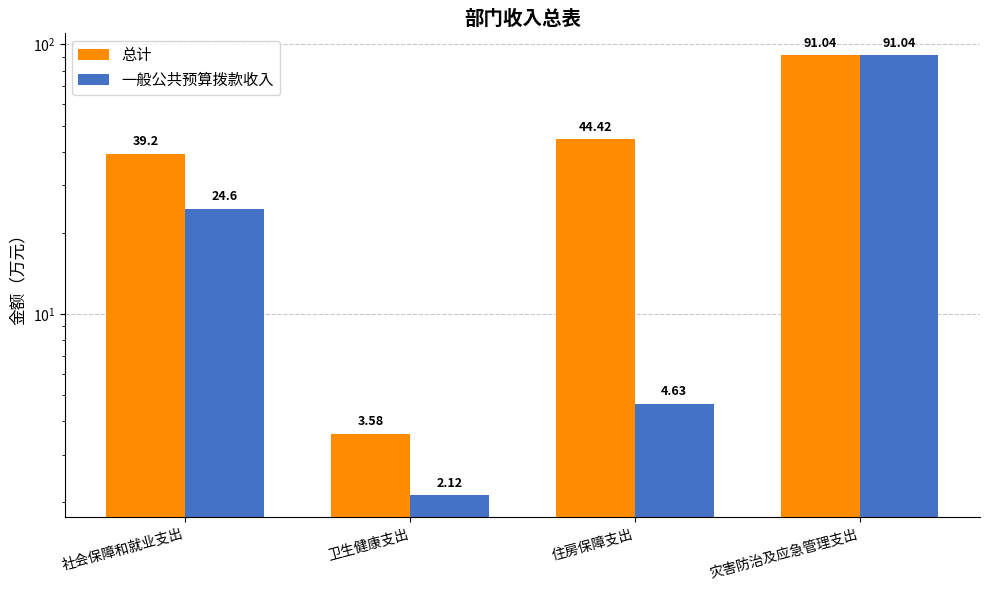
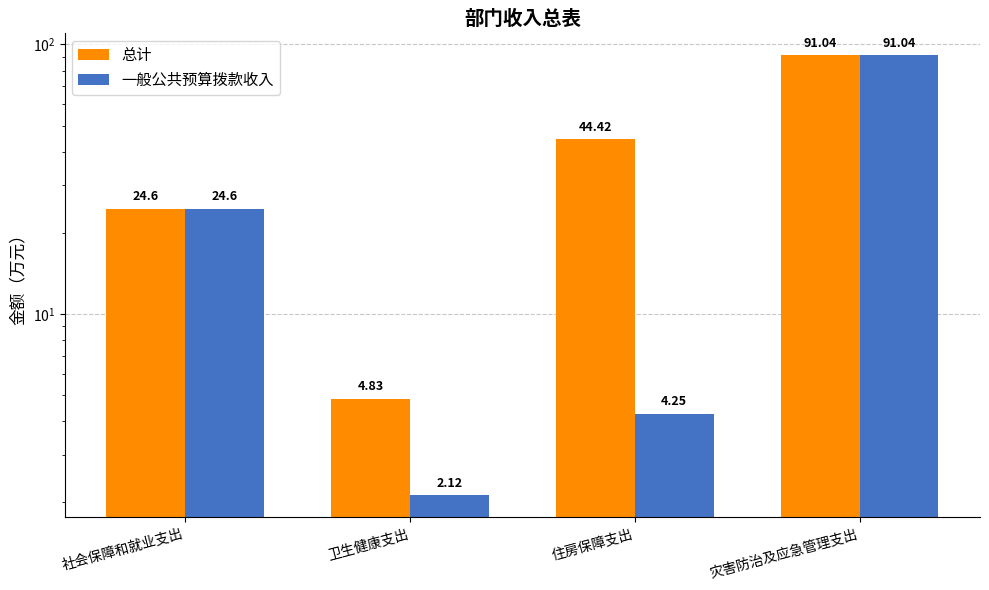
  {
    "总计": {
-     "社会保障和就业支出": 39.2,
-     "卫生健康支出": 3.58,
+     "社会保障和就业支出": 24.6,
+     "卫生健康支出": 4.83,
      "住房保障支出": 44.42,
      "灾害防治及应急管理支出": 91.04
    },
    "一般公共预算拨款收入": {
      "社会保障和就业支出": 24.6,
      "卫生健康支出": 2.12,
-     "住房保障支出": 4.63,
+     "住房保障支出": 4.25,
      "灾害防治及应急管理支出": 91.04
    }
  }
